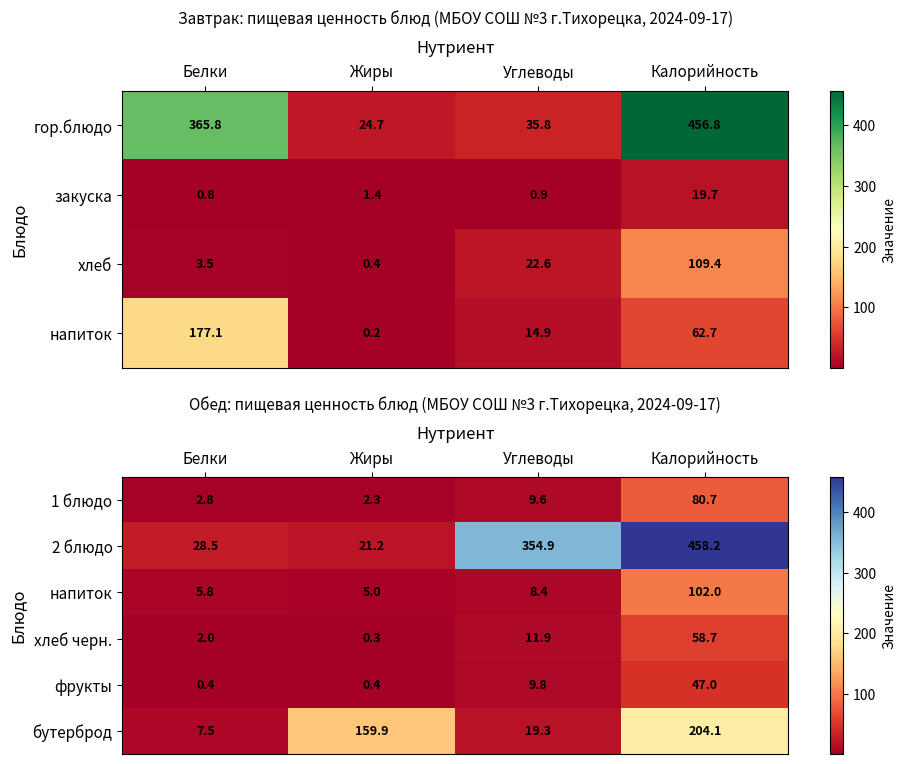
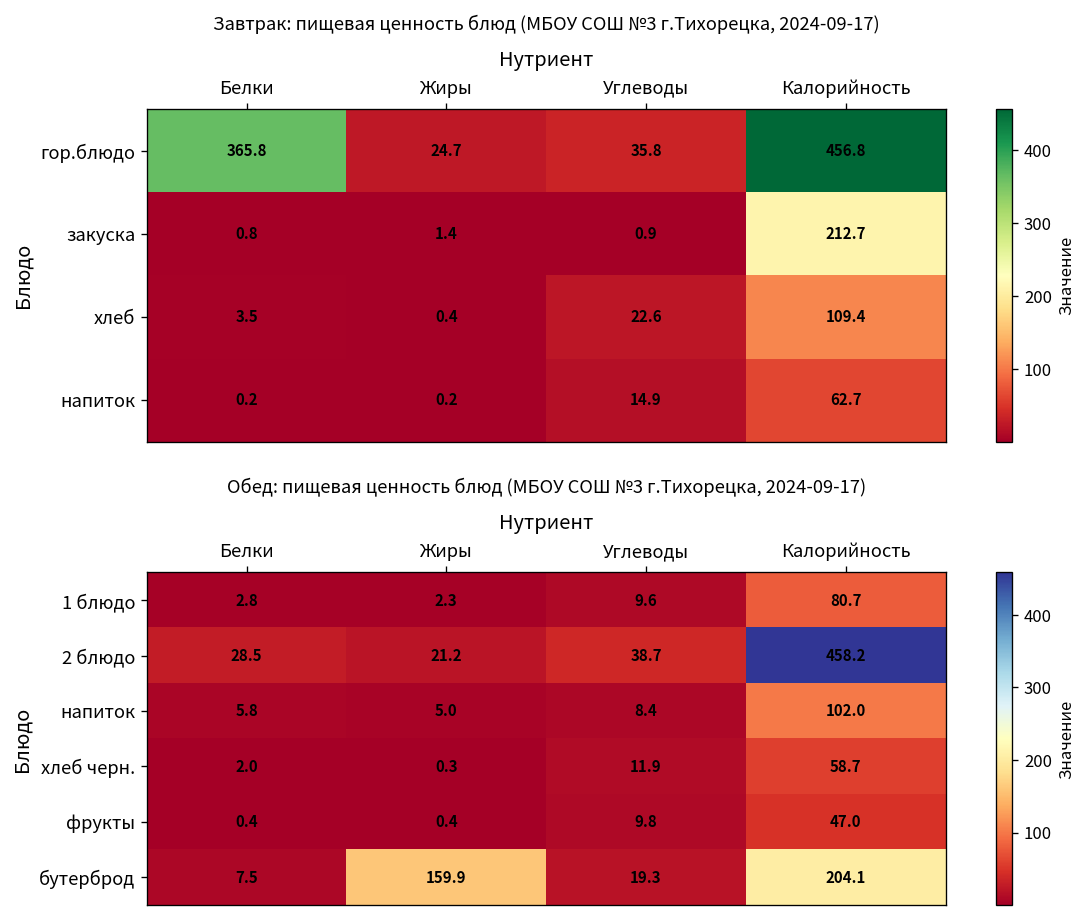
  {
    "Завтрак: пищевая ценность блюд (МБОУ СОШ №3 г.Тихорецка, 2024-09-17)": {
      "гор.блюдо": {
        "Белки": 365.8,
        "Жиры": 24.7,
        "Углеводы": 35.8,
        "Калорийность": 456.8
      },
      "закуска": {
        "Белки": 0.8,
        "Жиры": 1.4,
        "Углеводы": 0.9,
-       "Калорийность": 19.7
+       "Калорийность": 212.7
      },
      "хлеб": {
        "Белки": 3.5,
        "Жиры": 0.4,
        "Углеводы": 22.6,
        "Калорийность": 109.4
      },
      "напиток": {
-       "Белки": 177.1,
+       "Белки": 0.2,
        "Жиры": 0.2,
        "Углеводы": 14.9,
        "Калорийность": 62.7
      }
    },
    "Обед: пищевая ценность блюд (МБОУ СОШ №3 г.Тихорецка, 2024-09-17)": {
      "1 блюдо": {
        "Белки": 2.8,
        "Жиры": 2.3,
        "Углеводы": 9.6,
        "Калорийность": 80.7
      },
      "2 блюдо": {
        "Белки": 28.5,
        "Жиры": 21.2,
-       "Углеводы": 354.9,
+       "Углеводы": 38.7,
        "Калорийность": 458.2
      },
      "напиток": {
        "Белки": 5.8,
        "Жиры": 5.0,
        "Углеводы": 8.4,
        "Калорийность": 102.0
      },
      "хлеб черн.": {
        "Белки": 2.0,
        "Жиры": 0.3,
        "Углеводы": 11.9,
        "Калорийность": 58.7
      },
      "фрукты": {
        "Белки": 0.4,
        "Жиры": 0.4,
        "Углеводы": 9.8,
        "Калорийность": 47.0
      },
      "бутерброд": {
        "Белки": 7.5,
        "Жиры": 159.9,
        "Углеводы": 19.3,
        "Калорийность": 204.1
      }
    }
  }
